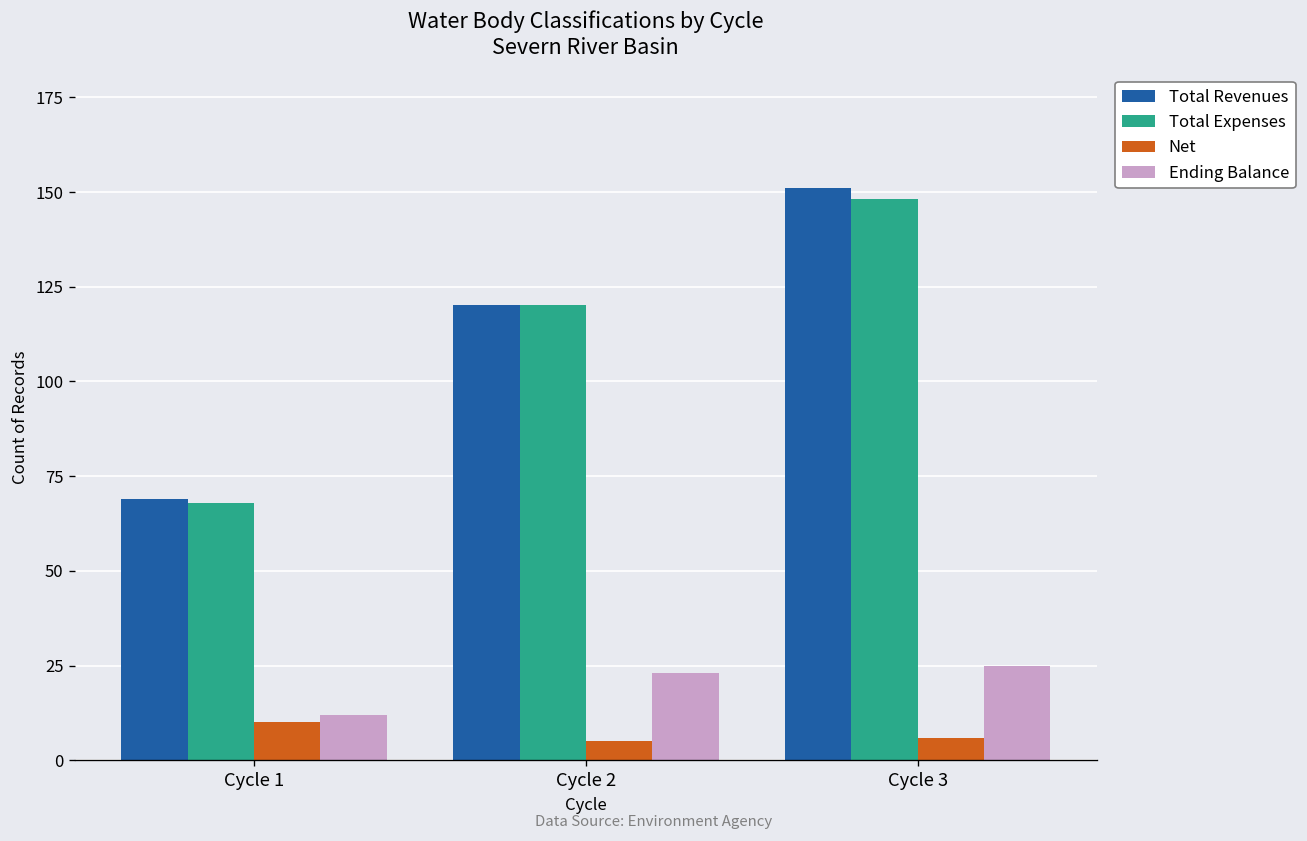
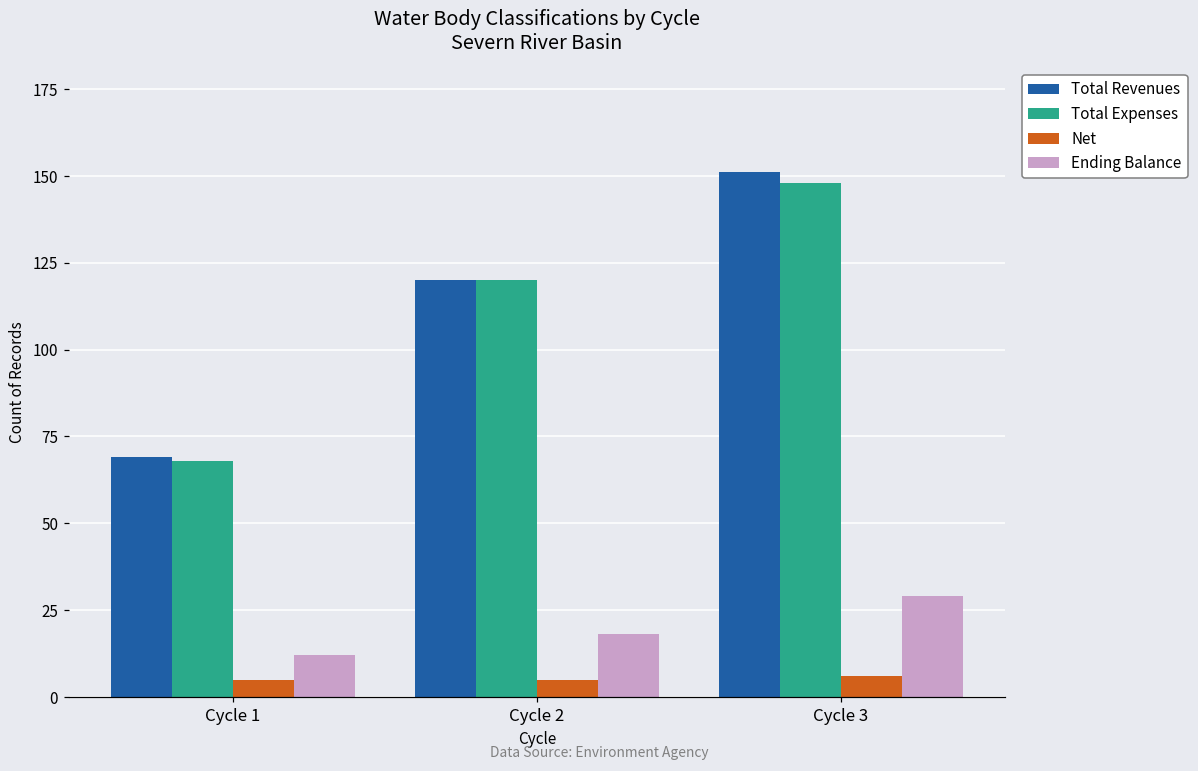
  {
    "Total Revenues": {
      "Cycle 1": 69,
      "Cycle 2": 120,
      "Cycle 3": 151
    },
    "Total Expenses": {
      "Cycle 1": 68,
      "Cycle 2": 120,
      "Cycle 3": 148
    },
    "Net": {
-     "Cycle 1": 10,
+     "Cycle 1": 5,
      "Cycle 2": 5,
      "Cycle 3": 6
    },
    "Ending Balance": {
      "Cycle 1": 12,
-     "Cycle 2": 23,
-     "Cycle 3": 25
+     "Cycle 2": 18,
+     "Cycle 3": 29
    }
  }
